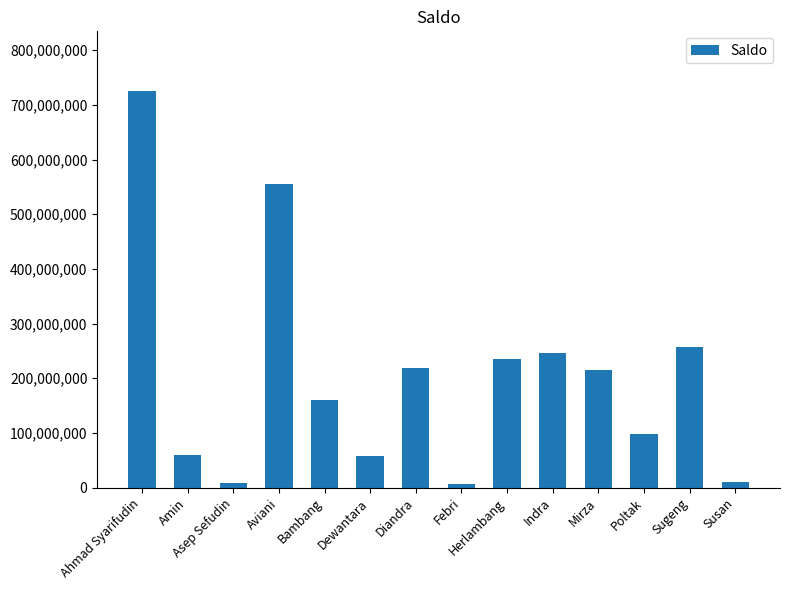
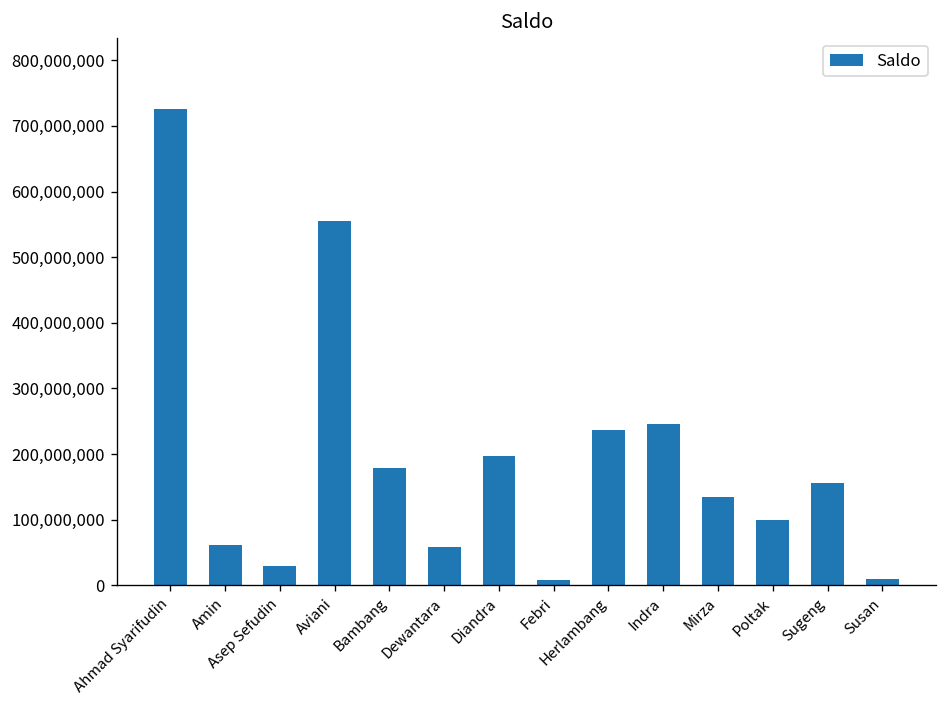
  {
    "Ahmad Syarifudin": "730,000,000",
    "Amin": "60,000,000",
-   "Asep Sefudin": "10,000,000",
+   "Asep Sefudin": "30,000,000",
    "Aviani": "550,000,000",
-   "Bambang": "160,000,000",
+   "Bambang": "180,000,000",
    "Dewantara": "60,000,000",
-   "Diandra": "220,000,000",
+   "Diandra": "200,000,000",
    "Febri": "10,000,000",
    "Herlambang": "240,000,000",
    "Indra": "250,000,000",
-   "Mirza": "210,000,000",
+   "Mirza": "130,000,000",
    "Poltak": "100,000,000",
-   "Sugeng": "260,000,000",
+   "Sugeng": "160,000,000",
    "Susan": "10,000,000"
  }
